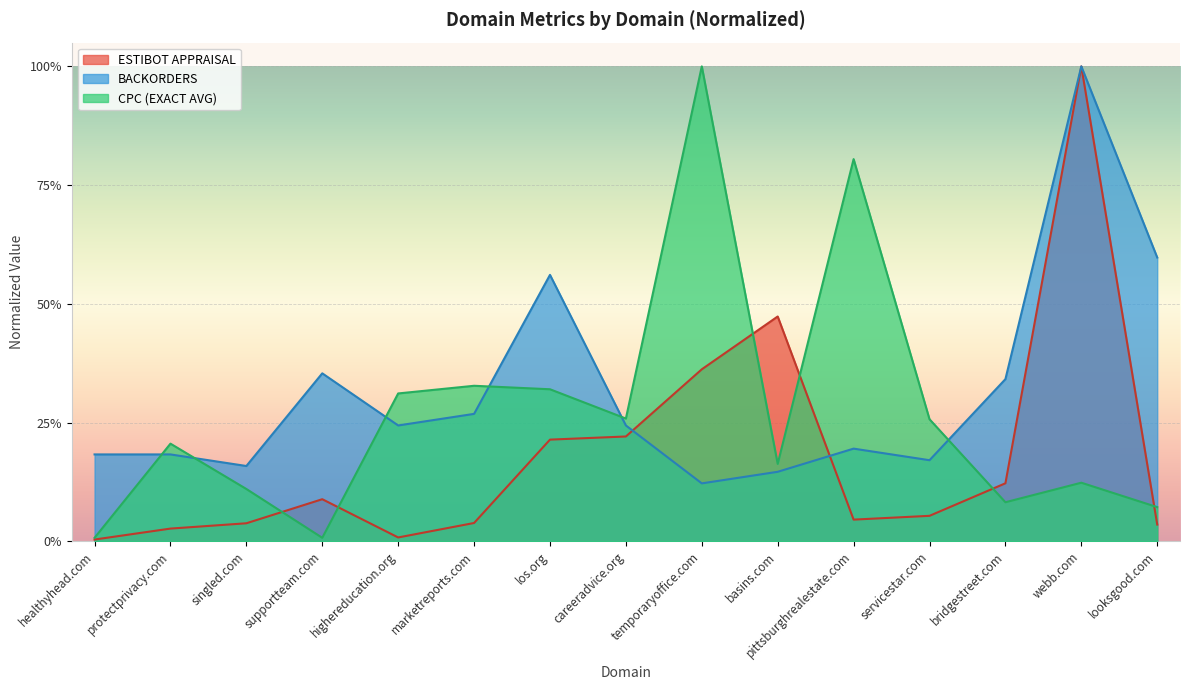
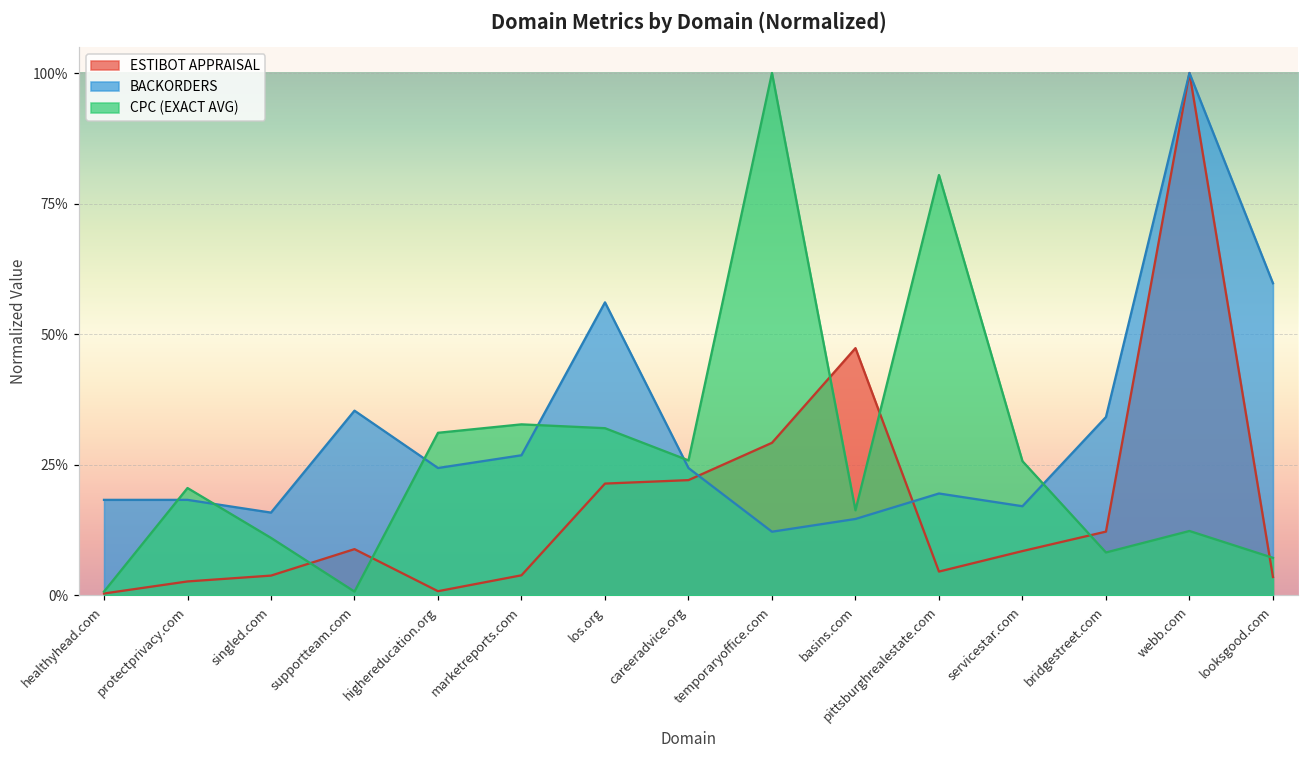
  {
    "ESTIBOT APPRAISAL": {
      "protectprivacy.com": "3%",
      "singled.com": "4%",
      "supportteam.com": "9%",
      "highereducation.org": "1%",
      "marketreports.com": "4%",
      "los.org": "21%",
      "careeradvice.org": "22%",
-     "temporaryoffice.com": "36%",
+     "temporaryoffice.com": "29%",
      "basins.com": "47%",
      "pittsburghrealestate.com": "5%",
-     "servicestar.com": "5%",
+     "servicestar.com": "8%",
      "bridgestreet.com": "12%",
      "looksgood.com": "4%"
    },
    "BACKORDERS": {
      "healthyhead.com": "18%",
      "protectprivacy.com": "18%",
      "singled.com": "16%",
      "supportteam.com": "35%",
      "highereducation.org": "24%",
      "marketreports.com": "27%",
      "los.org": "56%",
      "careeradvice.org": "24%",
      "temporaryoffice.com": "12%",
      "basins.com": "15%",
      "pittsburghrealestate.com": "20%",
      "servicestar.com": "17%",
      "bridgestreet.com": "34%",
      "looksgood.com": "60%"
    },
    "CPC (EXACT AVG)": {
      "protectprivacy.com": "21%",
      "singled.com": "11%",
      "supportteam.com": "1%",
      "highereducation.org": "31%",
      "marketreports.com": "33%",
      "los.org": "32%",
      "careeradvice.org": "26%",
      "temporaryoffice.com": "100%",
      "basins.com": "16%",
      "pittsburghrealestate.com": "80%",
      "servicestar.com": "26%",
      "bridgestreet.com": "8%",
      "webb.com": "12%",
      "looksgood.com": "7%"
    }
  }
